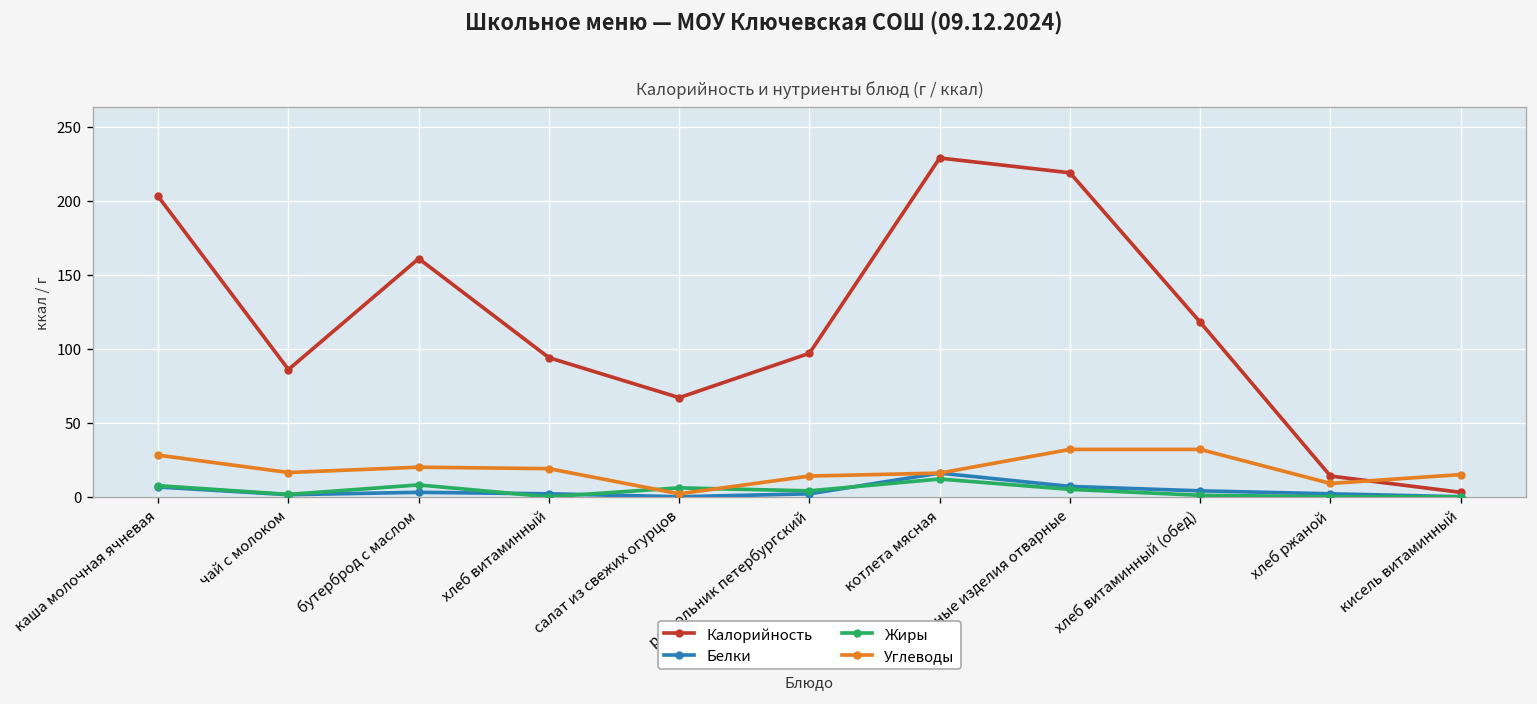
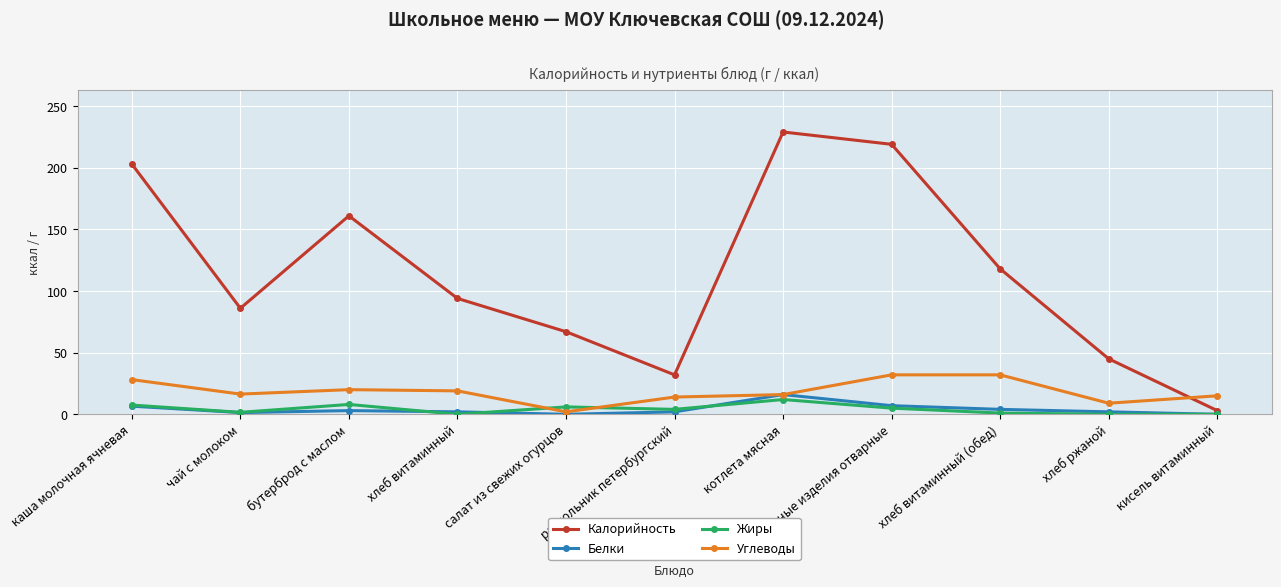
  {
    "Калорийность": {
      "каша молочная ячневая": 203,
      "чай с молоком": 86,
      "бутерброд с маслом": 161,
      "хлеб витаминный": 94,
      "салат из свежих огурцов": 67,
-     "рассольник петербургский": 97,
+     "рассольник петербургский": 32,
      "котлета мясная": 229,
      "макаронные изделия отварные": 219,
      "хлеб витаминный (обед)": 118,
-     "хлеб ржаной": 14,
+     "хлеб ржаной": 45,
      "кисель витаминный": 3
    },
    "Белки": {
      "бутерброд с маслом": 3,
      "хлеб витаминный (обед)": 4
    },
    "Жиры": {
      "бутерброд с маслом": 8,
      "салат из свежих огурцов": 6,
      "котлета мясная": 12,
      "хлеб витаминный (обед)": 1
    },
    "Углеводы": {
      "каша молочная ячневая": 28,
      "чай с молоком": 16,
      "бутерброд с маслом": 20,
      "хлеб витаминный": 19,
      "рассольник петербургский": 14,
      "макаронные изделия отварные": 32,
      "хлеб витаминный (обед)": 32,
      "хлеб ржаной": 9,
      "кисель витаминный": 15
    }
  }
